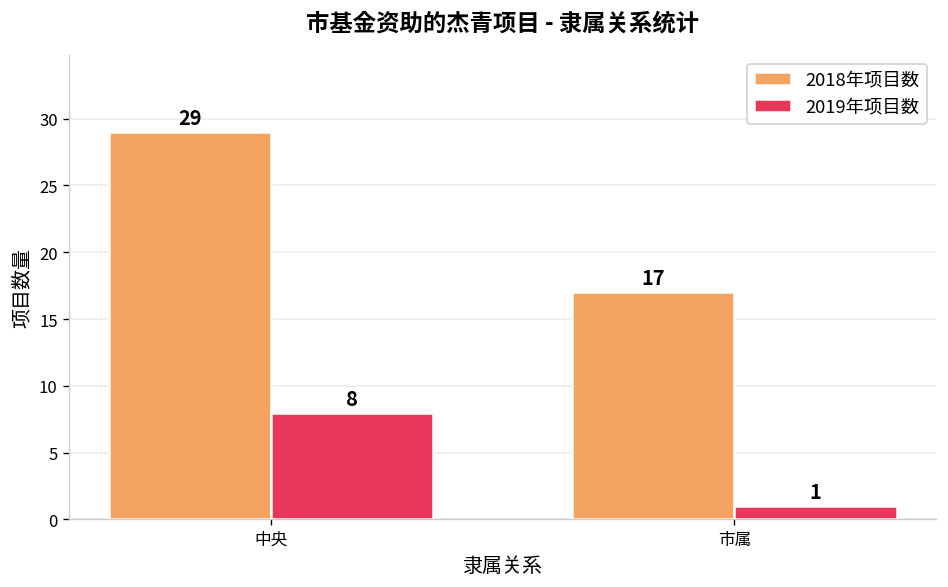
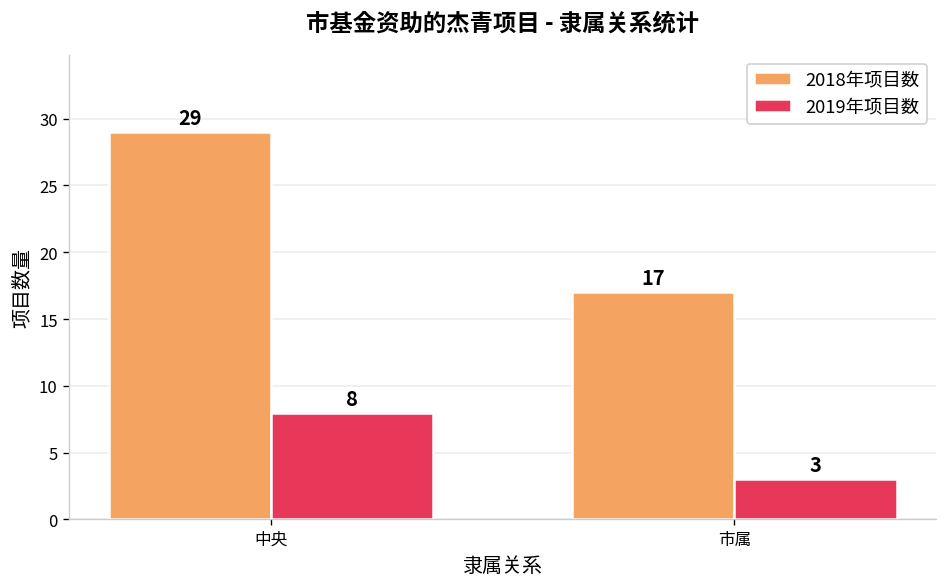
  {
    "2018年项目数": {
      "中央": 29,
      "市属": 17
    },
    "2019年项目数": {
      "中央": 8,
-     "市属": 1
+     "市属": 3
    }
  }
